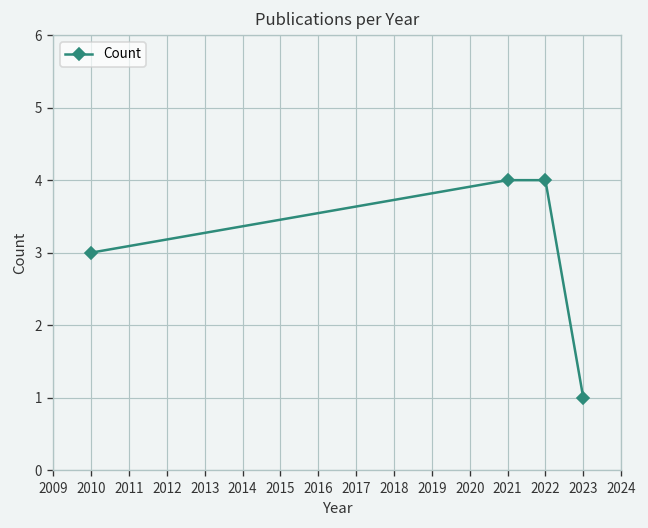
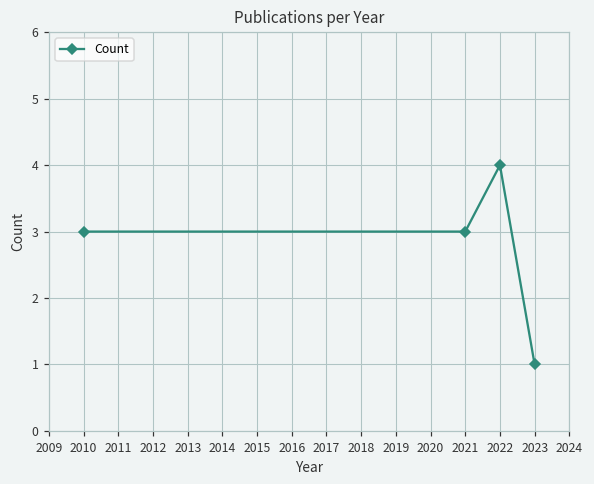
  {
    "2010": 3,
-   "2021": 4,
+   "2021": 3,
    "2022": 4,
    "2023": 1
  }
